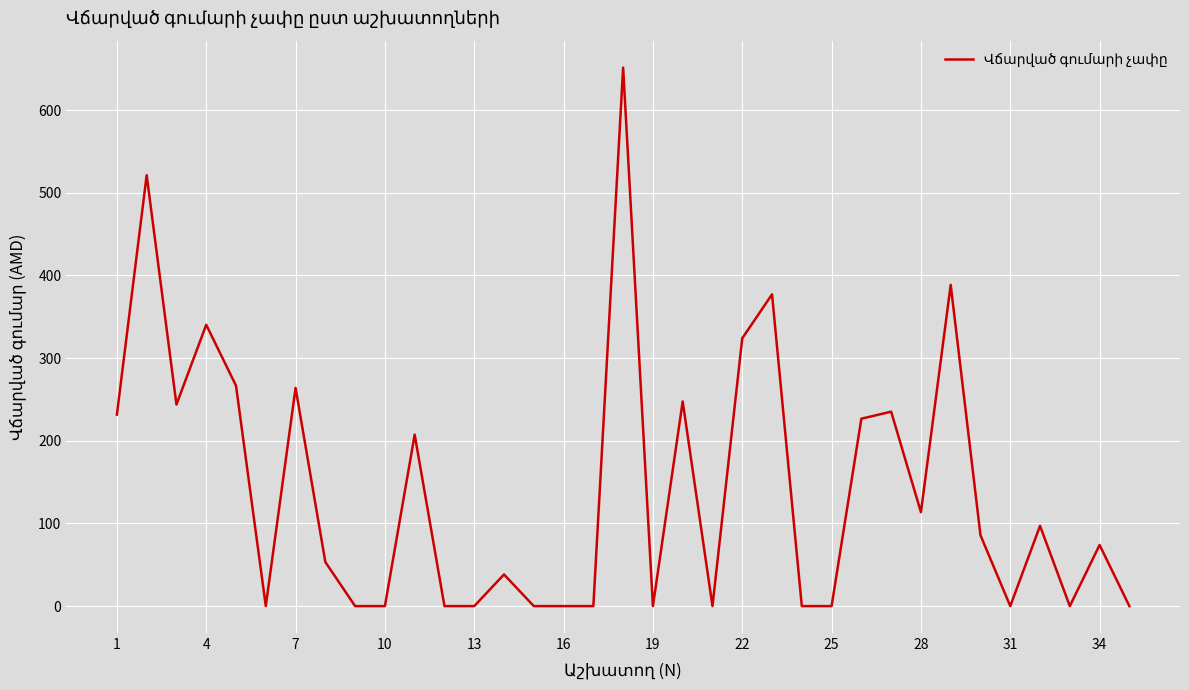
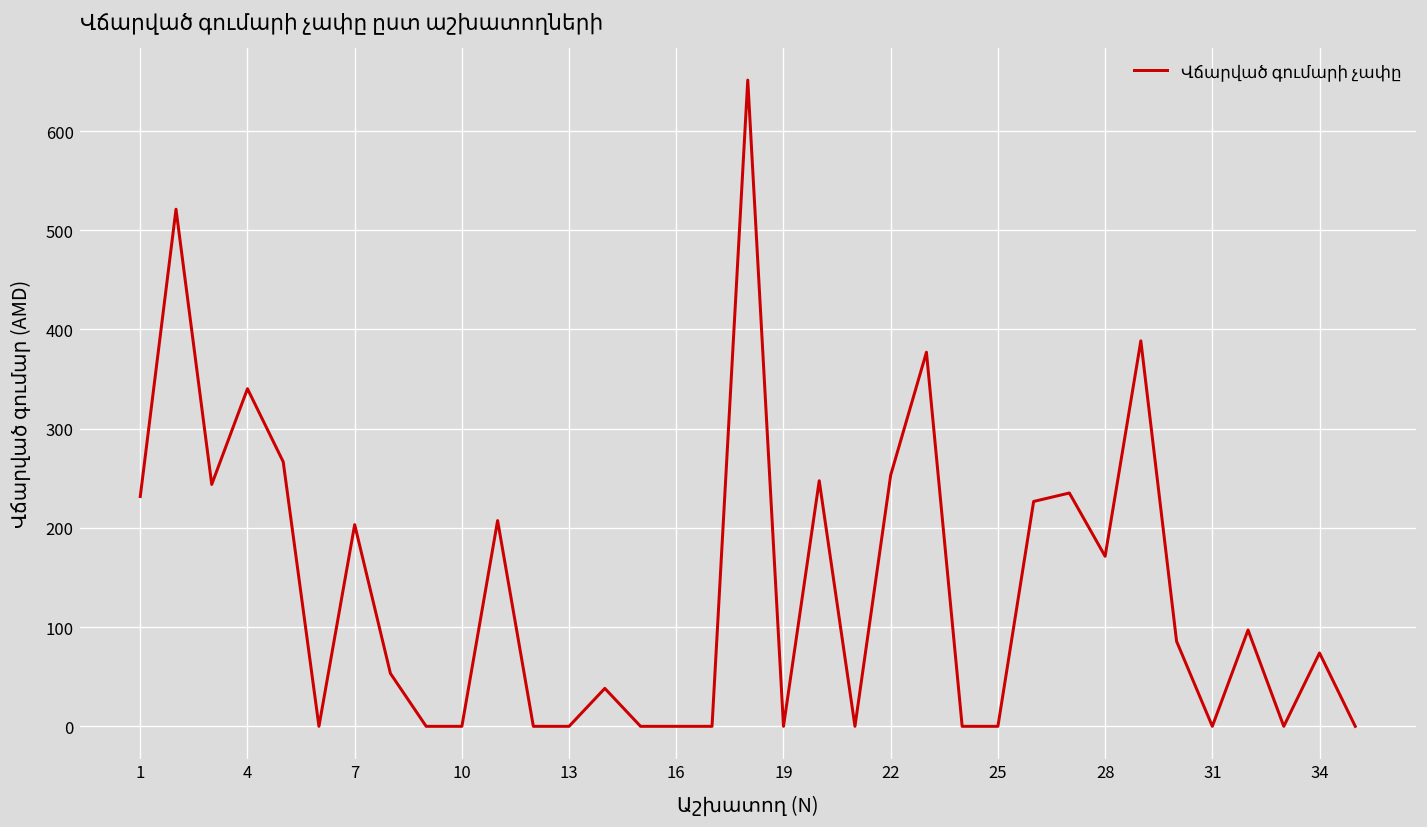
  {
    "1": 230,
    "4": 340,
-   "7": 260,
+   "7": 200,
    "10": 0,
    "13": 0,
    "16": 0,
    "19": 0,
-   "22": 320,
+   "22": 250,
    "25": 0,
-   "28": 110,
+   "28": 170,
    "31": 0,
    "34": 70
  }
